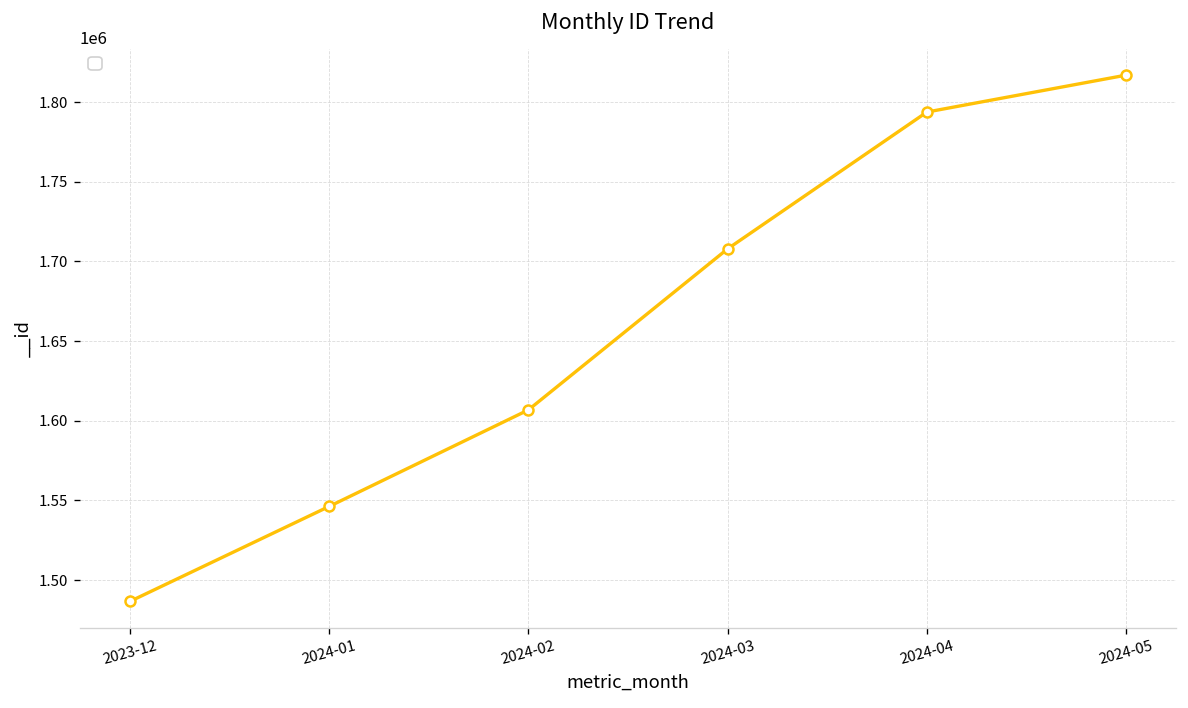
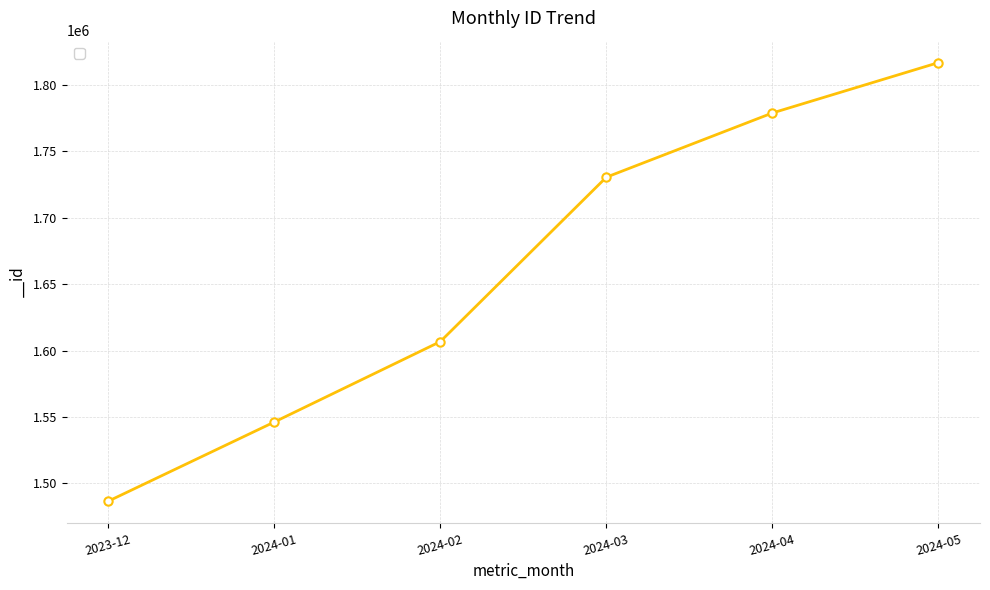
  {
    "2023-12": 1487000,
    "2024-01": 1546000,
    "2024-02": 1607000,
-   "2024-03": 1708000,
-   "2024-04": 1794000,
+   "2024-03": 1731000,
+   "2024-04": 1779000,
    "2024-05": 1817000
  }
